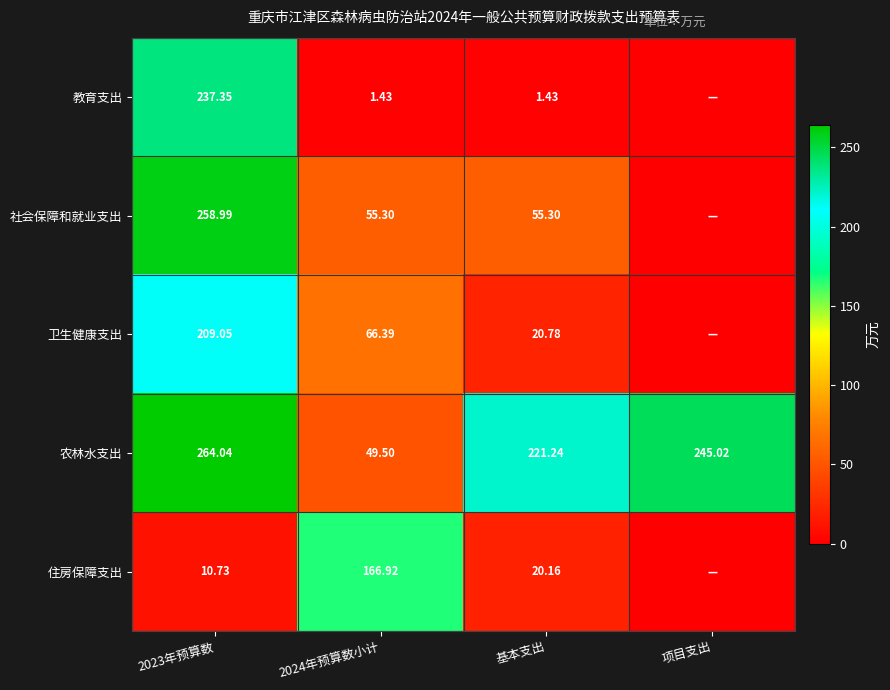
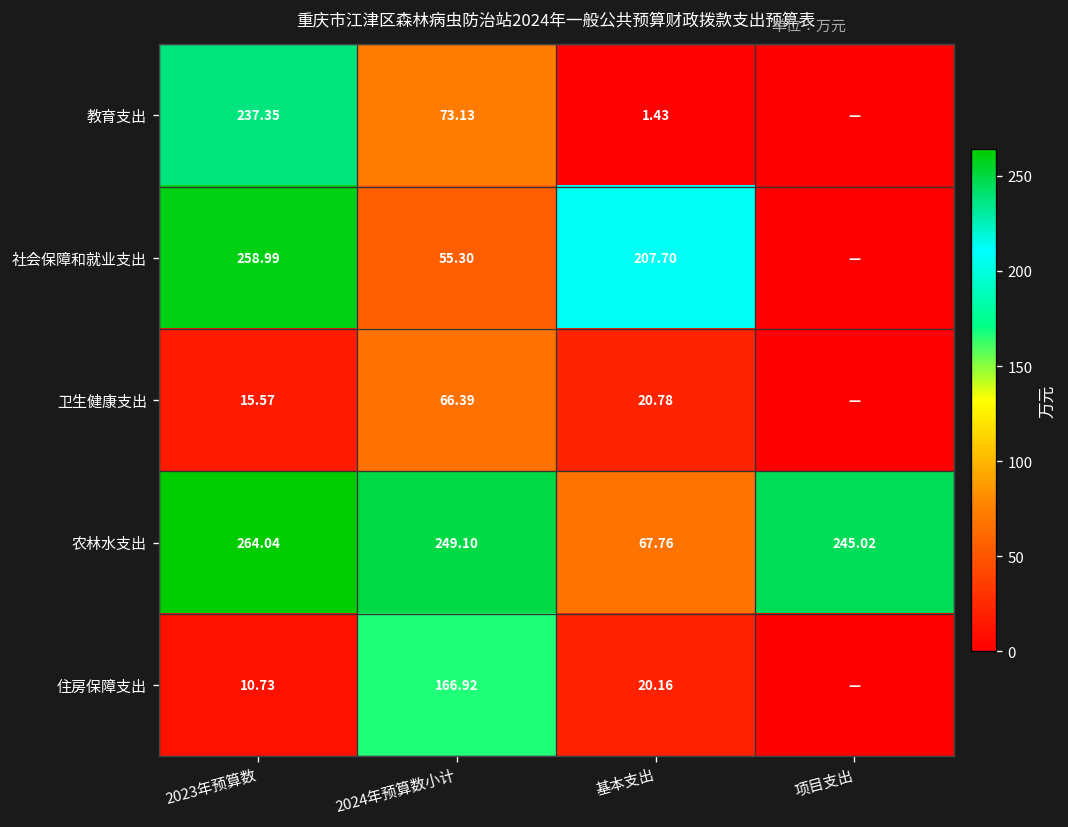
  {
    "教育支出": {
      "2023年预算数": 237.35,
-     "2024年预算数小计": 1.43,
+     "2024年预算数小计": 73.13,
      "基本支出": 1.43
    },
    "社会保障和就业支出": {
      "2023年预算数": 258.99,
      "2024年预算数小计": 55.30,
-     "基本支出": 55.30
+     "基本支出": 207.70
    },
    "卫生健康支出": {
-     "2023年预算数": 209.05,
+     "2023年预算数": 15.57,
      "2024年预算数小计": 66.39,
      "基本支出": 20.78
    },
    "农林水支出": {
      "2023年预算数": 264.04,
-     "2024年预算数小计": 49.50,
-     "基本支出": 221.24,
+     "2024年预算数小计": 249.10,
+     "基本支出": 67.76,
      "项目支出": 245.02
    },
    "住房保障支出": {
      "2023年预算数": 10.73,
      "2024年预算数小计": 166.92,
      "基本支出": 20.16
    }
  }
